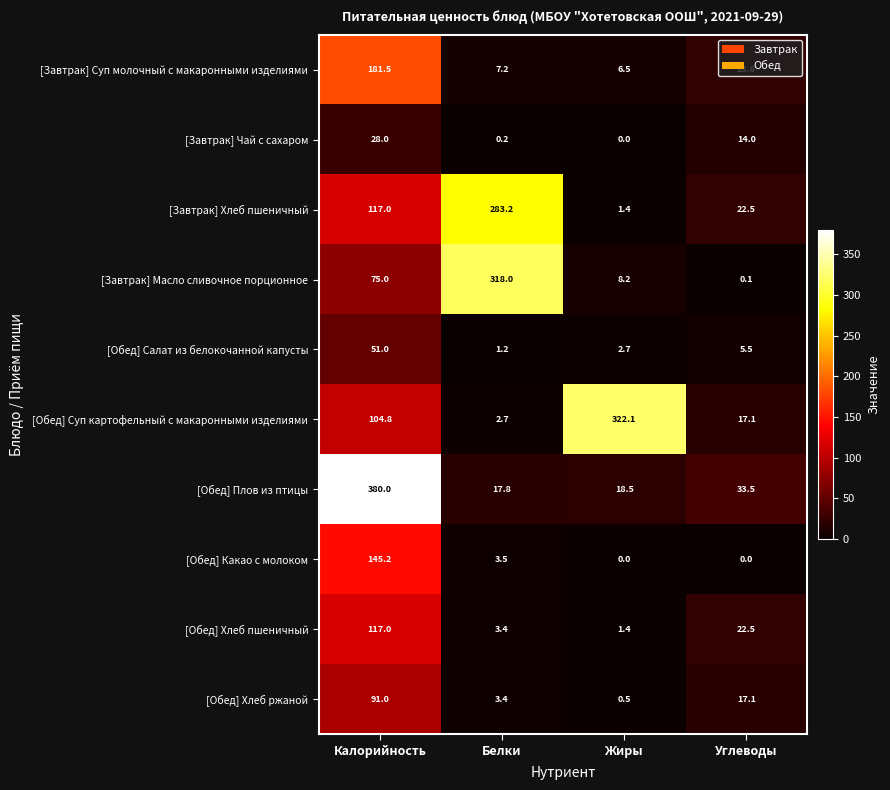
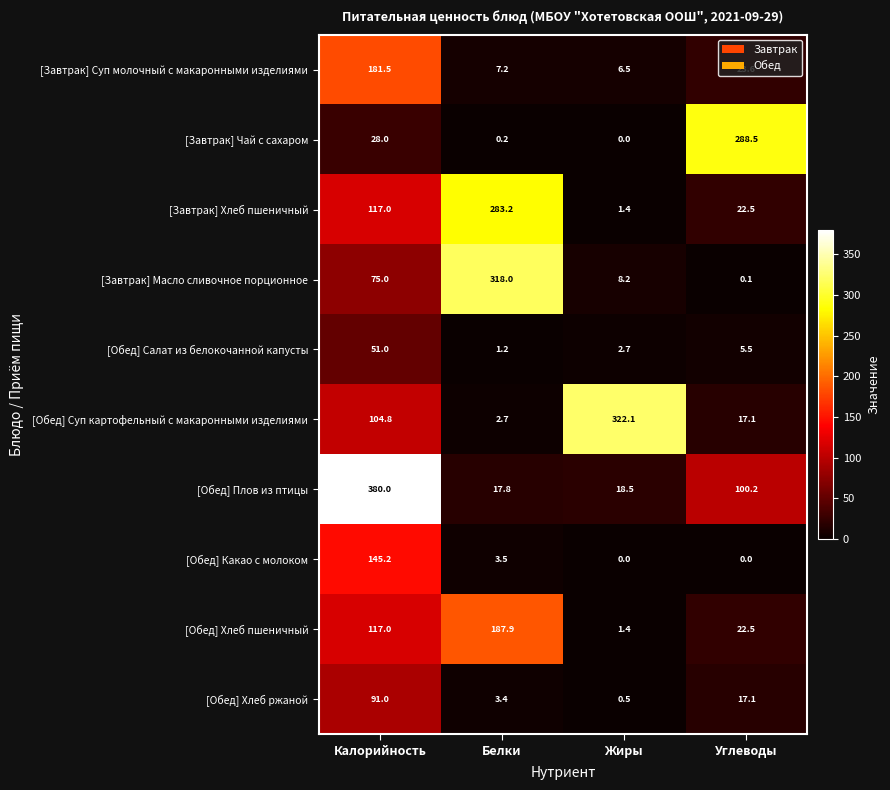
  {
    "[Завтрак] Суп молочный с макаронными изделиями": {
      "Калорийность": 181.5,
      "Белки": 7.2,
      "Жиры": 6.5
    },
    "[Завтрак] Чай с сахаром": {
      "Калорийность": 28.0,
      "Белки": 0.2,
      "Жиры": 0.0,
-     "Углеводы": 14.0
+     "Углеводы": 288.5
    },
    "[Завтрак] Хлеб пшеничный": {
      "Калорийность": 117.0,
      "Белки": 283.2,
      "Жиры": 1.4,
      "Углеводы": 22.5
    },
    "[Завтрак] Масло сливочное порционное": {
      "Калорийность": 75.0,
      "Белки": 318.0,
      "Жиры": 8.2,
      "Углеводы": 0.1
    },
    "[Обед] Салат из белокочанной капусты": {
      "Калорийность": 51.0,
      "Белки": 1.2,
      "Жиры": 2.7,
      "Углеводы": 5.5
    },
    "[Обед] Суп картофельный с макаронными изделиями": {
      "Калорийность": 104.8,
      "Белки": 2.7,
      "Жиры": 322.1,
      "Углеводы": 17.1
    },
    "[Обед] Плов из птицы": {
      "Калорийность": 380.0,
      "Белки": 17.8,
      "Жиры": 18.5,
-     "Углеводы": 33.5
+     "Углеводы": 100.2
    },
    "[Обед] Какао с молоком": {
      "Калорийность": 145.2,
      "Белки": 3.5,
      "Жиры": 0.0,
      "Углеводы": 0.0
    },
    "[Обед] Хлеб пшеничный": {
      "Калорийность": 117.0,
-     "Белки": 3.4,
+     "Белки": 187.9,
      "Жиры": 1.4,
      "Углеводы": 22.5
    },
    "[Обед] Хлеб ржаной": {
      "Калорийность": 91.0,
      "Белки": 3.4,
      "Жиры": 0.5,
      "Углеводы": 17.1
    }
  }
